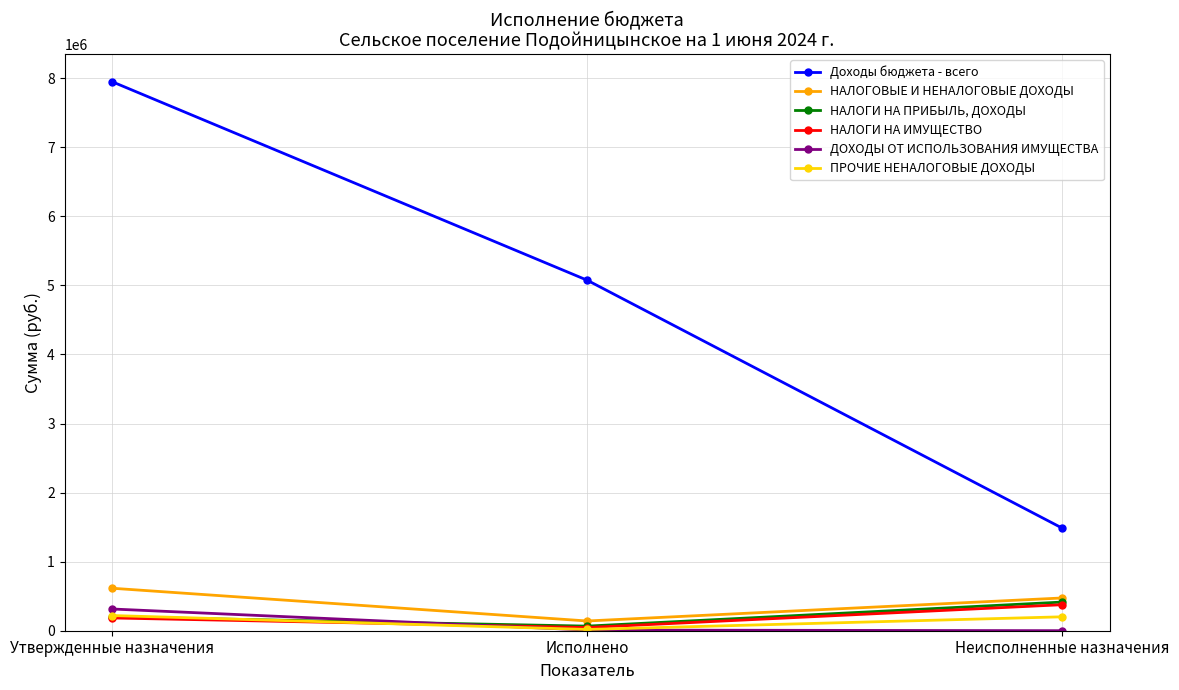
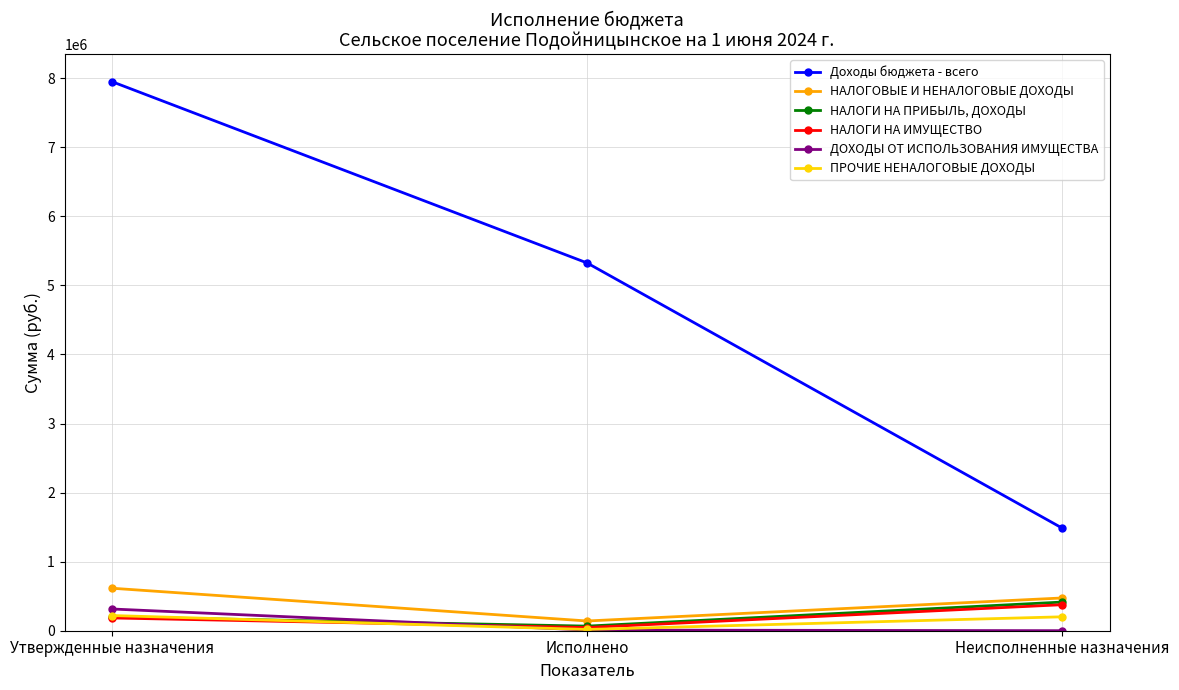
  {
    "Доходы бюджета - всего": {
      "Утвержденные назначения": 8000000,
-     "Исполнено": 5100000,
+     "Исполнено": 5300000,
      "Неисполненные назначения": 1500000
    },
    "НАЛОГИ НА ПРИБЫЛЬ, ДОХОДЫ": {
      "Неисполненные назначения": 400000
    },
    "НАЛОГИ НА ИМУЩЕСТВО": {
      "Неисполненные назначения": 400000
    },
    "ДОХОДЫ ОТ ИСПОЛЬЗОВАНИЯ ИМУЩЕСТВА": {
      "Утвержденные назначения": 300000,
      "Неисполненные назначения": 0
    }
  }
